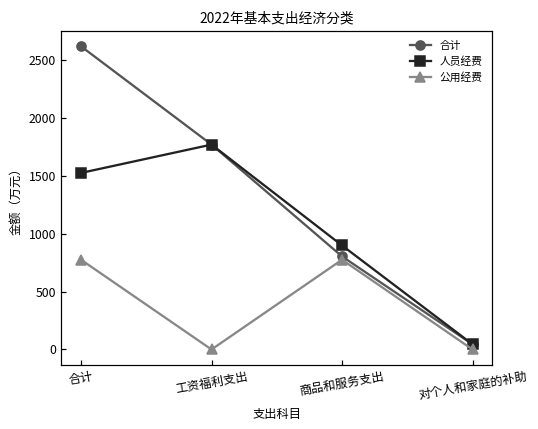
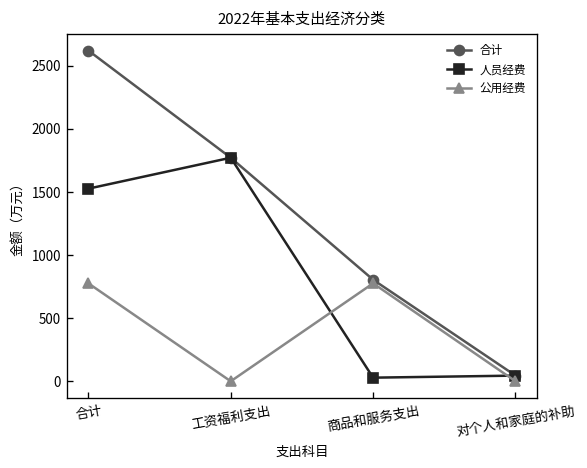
  {
    "合计": {
      "合计": 2620,
      "商品和服务支出": 800
    },
    "人员经费": {
      "合计": 1530,
-     "商品和服务支出": 900
+     "商品和服务支出": 30
    },
    "公用经费": {
      "合计": 780,
      "工资福利支出": 0,
      "商品和服务支出": 780,
      "对个人和家庭的补助": 0
    }
  }
